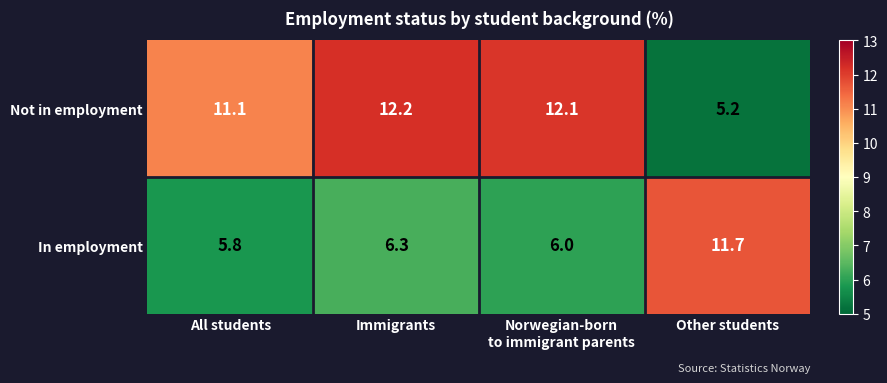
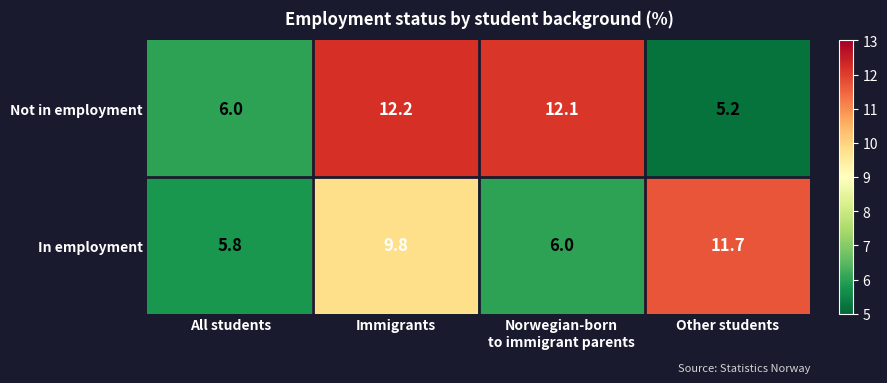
  {
    "Not in employment": {
-     "All students": 11.1,
+     "All students": 6.0,
      "Immigrants": 12.2,
      "Norwegian-born to immigrant parents": 12.1,
      "Other students": 5.2
    },
    "In employment": {
      "All students": 5.8,
-     "Immigrants": 6.3,
+     "Immigrants": 9.8,
      "Norwegian-born to immigrant parents": 6.0,
      "Other students": 11.7
    }
  }
